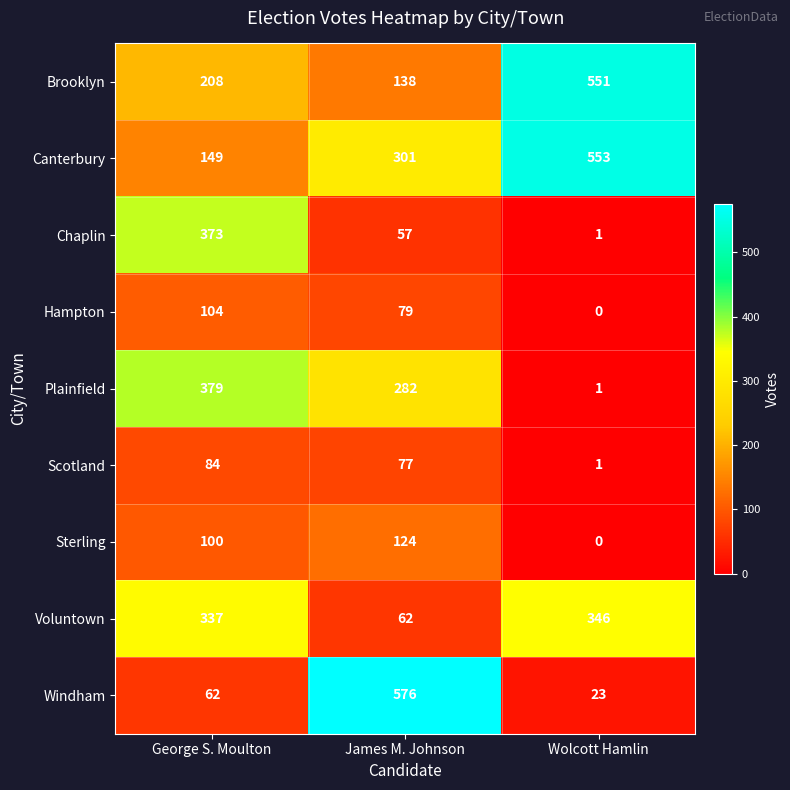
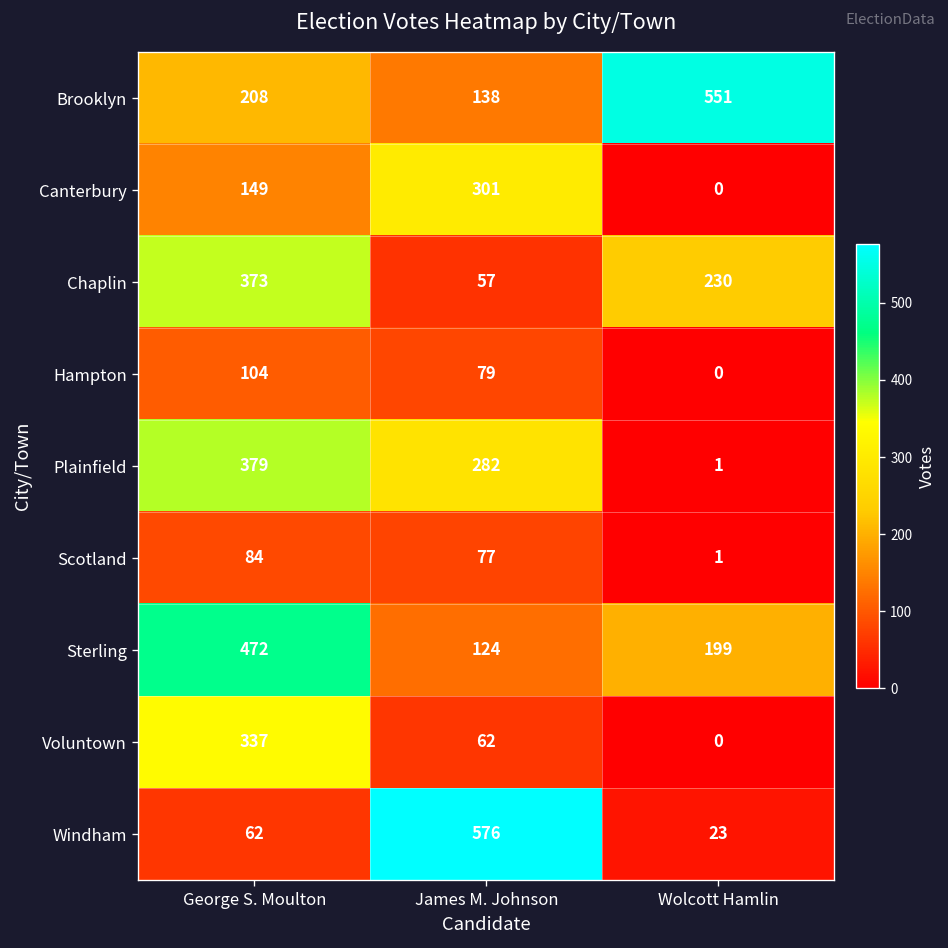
  {
    "Brooklyn": {
      "George S. Moulton": 208,
      "James M. Johnson": 138,
      "Wolcott Hamlin": 551
    },
    "Canterbury": {
      "George S. Moulton": 149,
      "James M. Johnson": 301,
-     "Wolcott Hamlin": 553
+     "Wolcott Hamlin": 0
    },
    "Chaplin": {
      "George S. Moulton": 373,
      "James M. Johnson": 57,
-     "Wolcott Hamlin": 1
+     "Wolcott Hamlin": 230
    },
    "Hampton": {
      "George S. Moulton": 104,
      "James M. Johnson": 79,
      "Wolcott Hamlin": 0
    },
    "Plainfield": {
      "George S. Moulton": 379,
      "James M. Johnson": 282,
      "Wolcott Hamlin": 1
    },
    "Scotland": {
      "George S. Moulton": 84,
      "James M. Johnson": 77,
      "Wolcott Hamlin": 1
    },
    "Sterling": {
-     "George S. Moulton": 100,
+     "George S. Moulton": 472,
      "James M. Johnson": 124,
-     "Wolcott Hamlin": 0
+     "Wolcott Hamlin": 199
    },
    "Voluntown": {
      "George S. Moulton": 337,
      "James M. Johnson": 62,
-     "Wolcott Hamlin": 346
+     "Wolcott Hamlin": 0
    },
    "Windham": {
      "George S. Moulton": 62,
      "James M. Johnson": 576,
      "Wolcott Hamlin": 23
    }
  }
